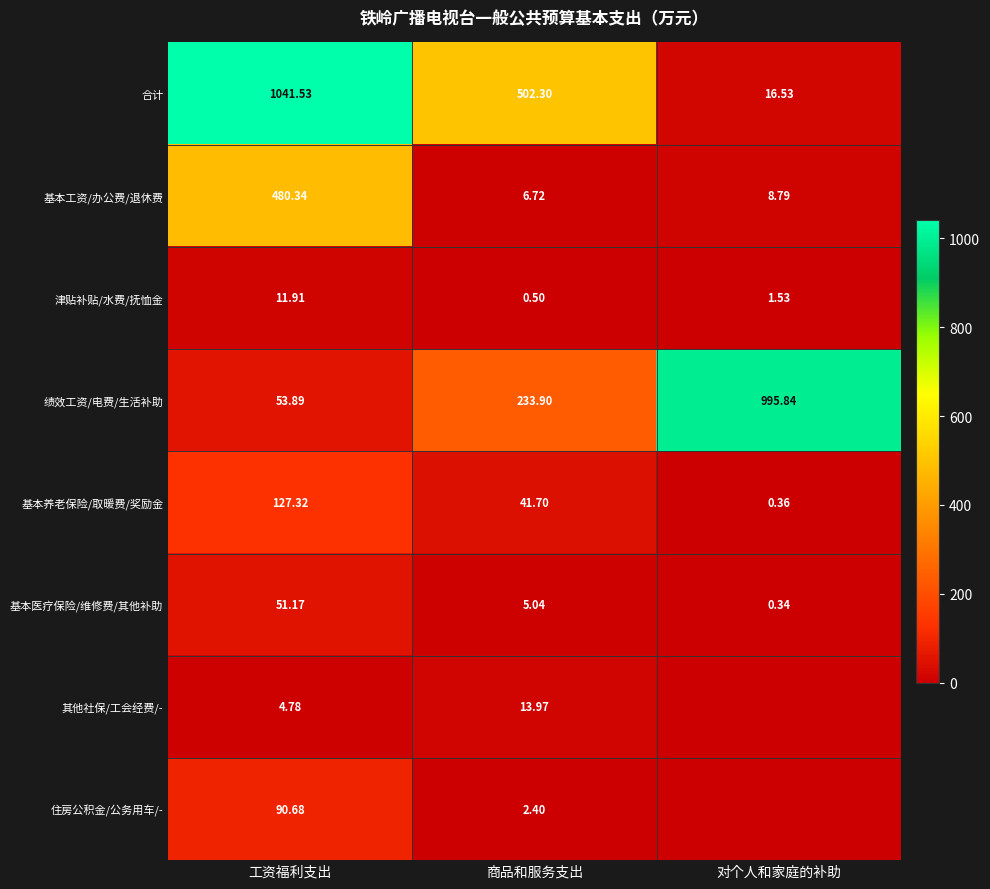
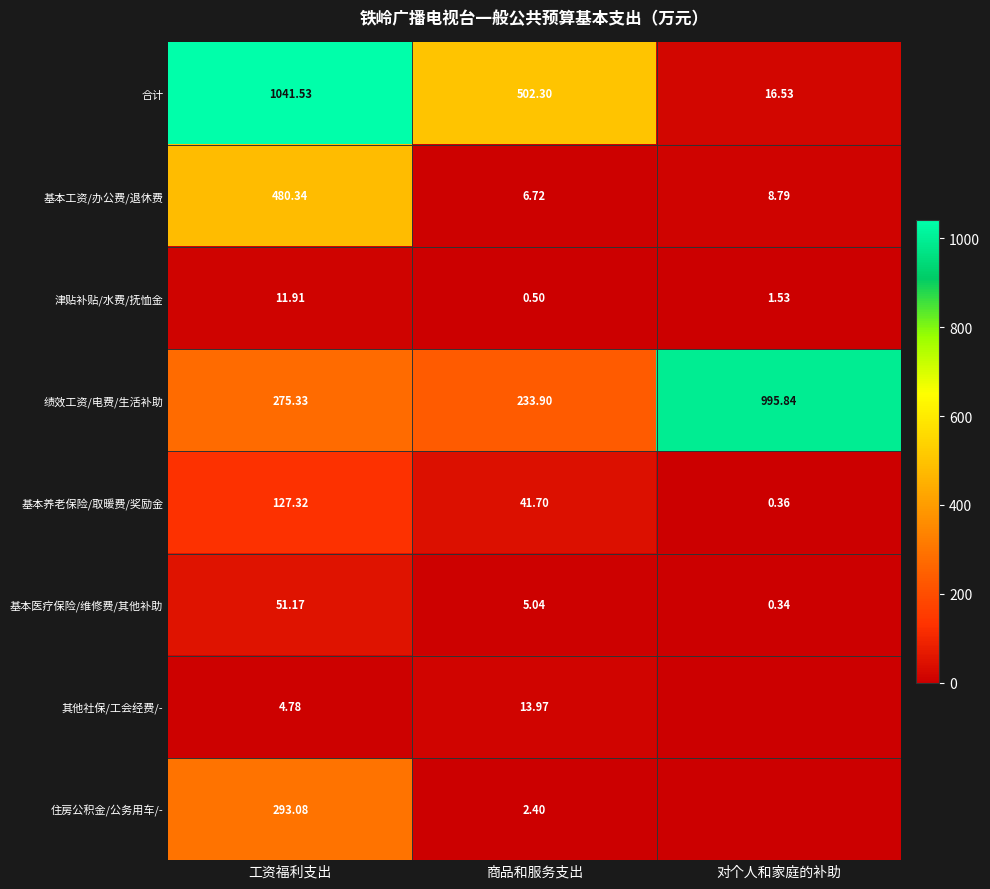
  {
    "合计": {
      "工资福利支出": 1041.53,
      "商品和服务支出": 502.30,
      "对个人和家庭的补助": 16.53
    },
    "基本工资/办公费/退休费": {
      "工资福利支出": 480.34,
      "商品和服务支出": 6.72,
      "对个人和家庭的补助": 8.79
    },
    "津贴补贴/水费/抚恤金": {
      "工资福利支出": 11.91,
      "商品和服务支出": 0.50,
      "对个人和家庭的补助": 1.53
    },
    "绩效工资/电费/生活补助": {
-     "工资福利支出": 53.89,
+     "工资福利支出": 275.33,
      "商品和服务支出": 233.90,
      "对个人和家庭的补助": 995.84
    },
    "基本养老保险/取暖费/奖励金": {
      "工资福利支出": 127.32,
      "商品和服务支出": 41.70,
      "对个人和家庭的补助": 0.36
    },
    "基本医疗保险/维修费/其他补助": {
      "工资福利支出": 51.17,
      "商品和服务支出": 5.04,
      "对个人和家庭的补助": 0.34
    },
    "其他社保/工会经费/-": {
      "工资福利支出": 4.78,
      "商品和服务支出": 13.97
    },
    "住房公积金/公务用车/-": {
-     "工资福利支出": 90.68,
+     "工资福利支出": 293.08,
      "商品和服务支出": 2.40
    }
  }
